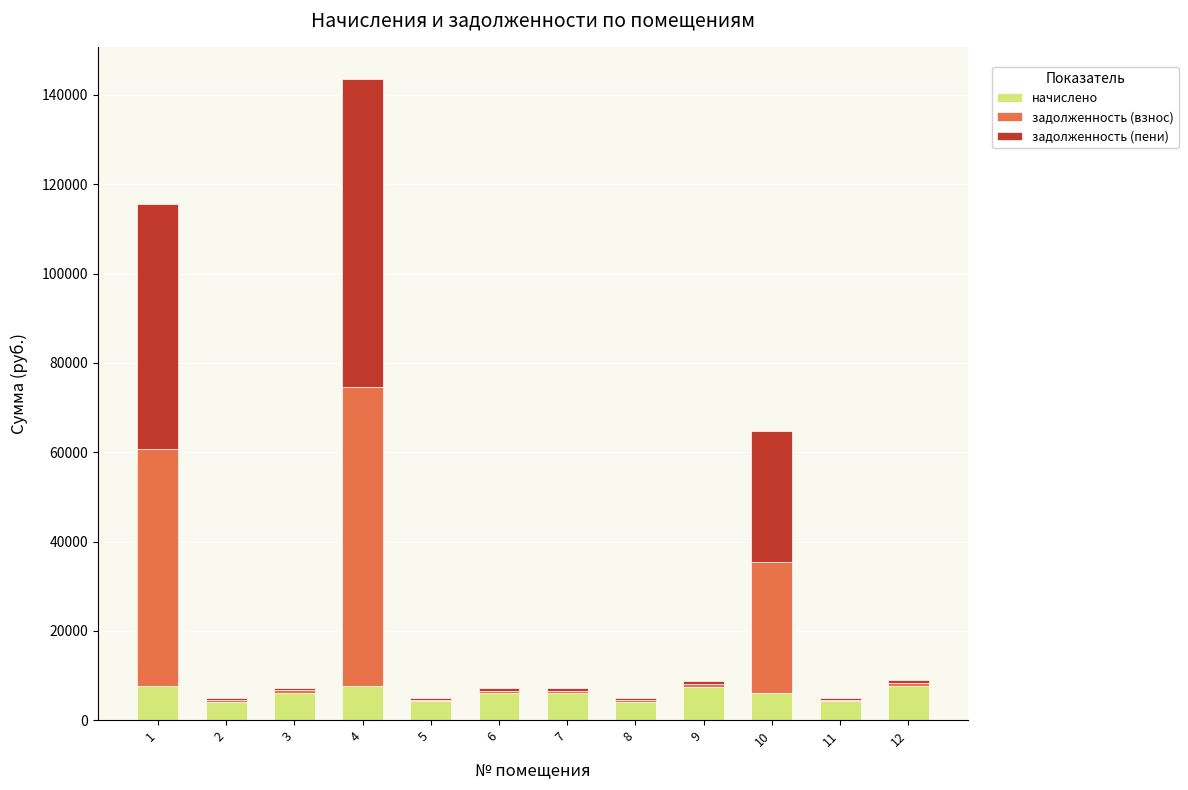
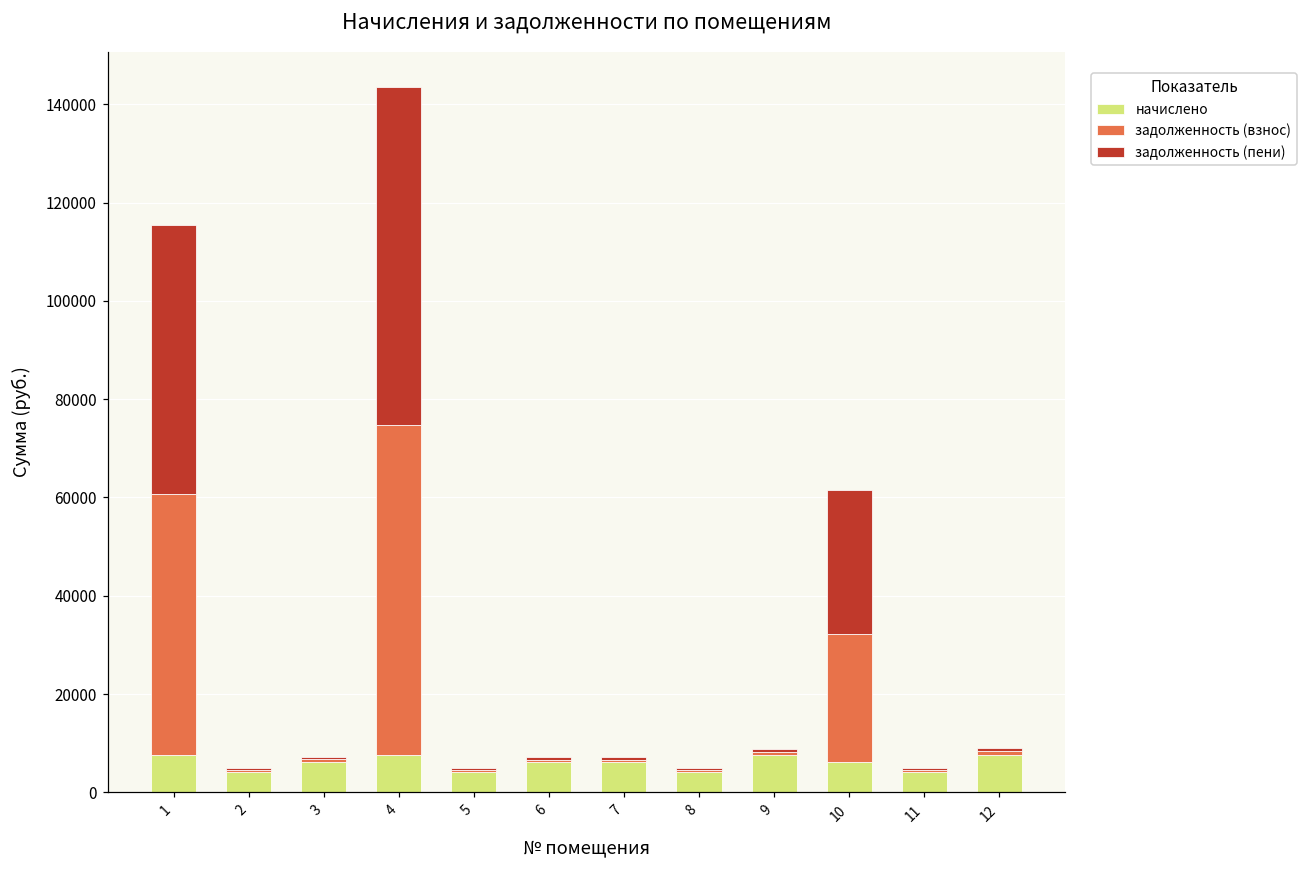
  {
    "начислено": {
      "1": 8000,
      "2": 4000,
      "3": 6000,
      "4": 8000,
      "5": 4000,
      "6": 6000,
      "7": 6000,
      "8": 4000,
      "9": 8000,
      "10": 6000,
      "11": 4000,
      "12": 8000
    },
    "задолженность (взнос)": {
      "1": 53000,
      "4": 67000,
      "9": 1000,
-     "10": 29000,
+     "10": 26000,
      "12": 1000
    },
    "задолженность (пени)": {
      "1": 55000,
      "4": 69000,
      "9": 1000,
      "10": 29000,
      "12": 1000
    }
  }
